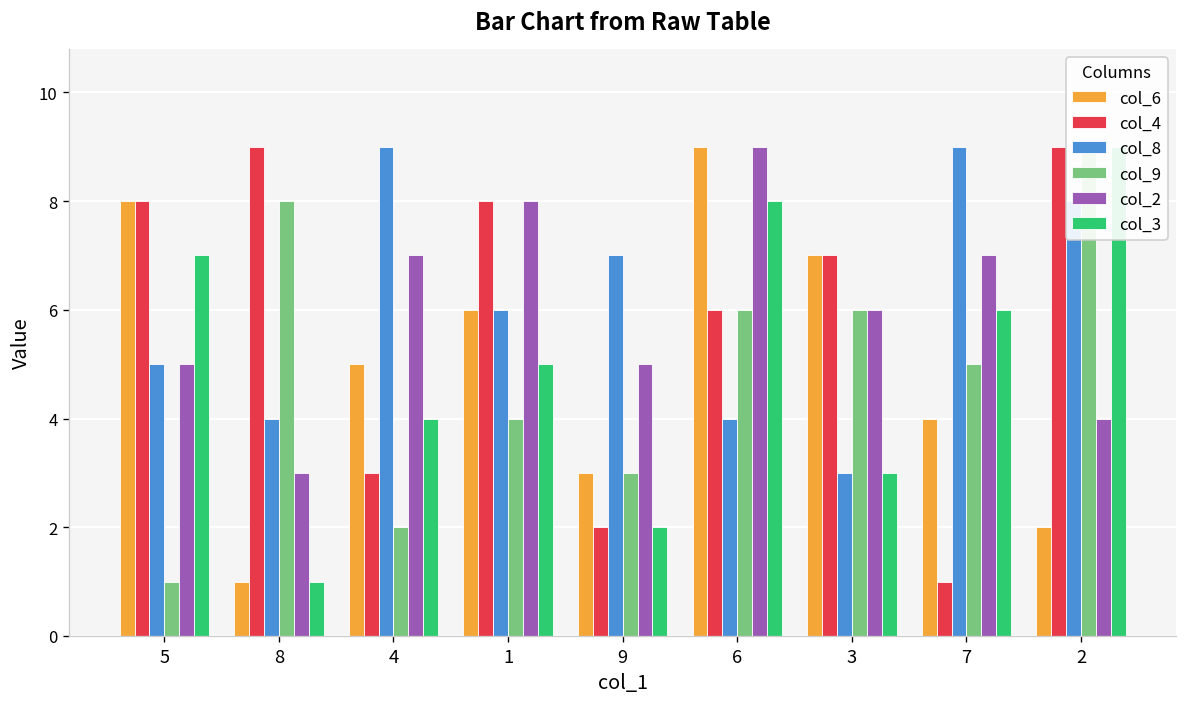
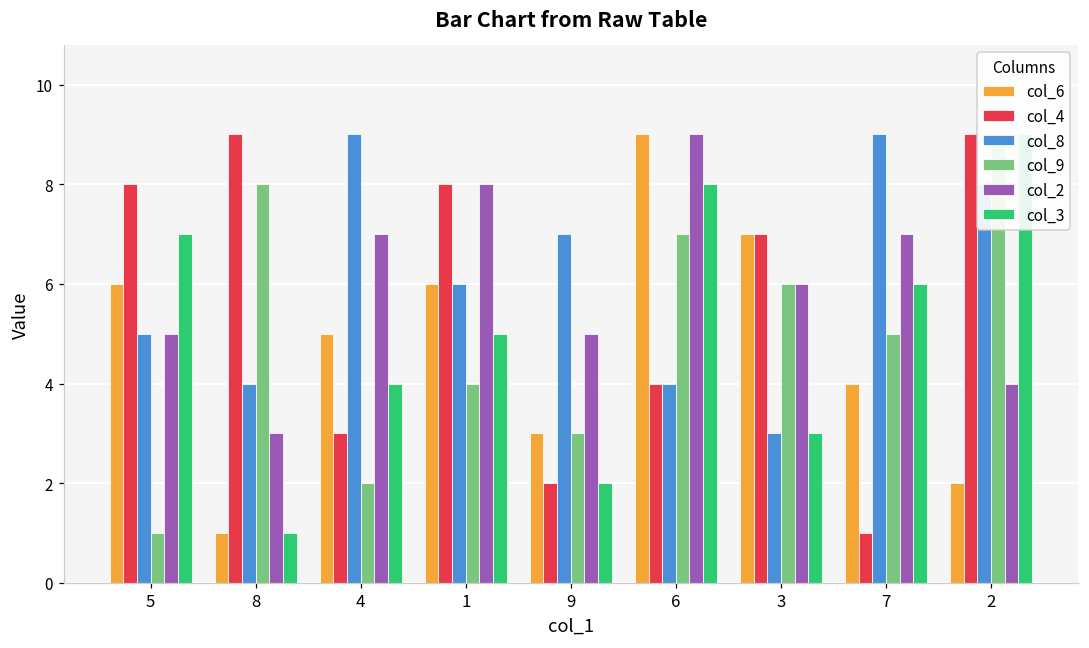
  {
    "col_6": {
-     "5": 8,
+     "5": 6,
      "8": 1,
      "4": 5,
      "1": 6,
      "9": 3,
      "6": 9,
      "3": 7,
      "7": 4,
      "2": 2
    },
    "col_4": {
      "5": 8,
      "8": 9,
      "4": 3,
      "1": 8,
      "9": 2,
-     "6": 6,
+     "6": 4,
      "3": 7,
      "7": 1,
      "2": 9
    },
    "col_8": {
      "5": 5,
      "8": 4,
      "4": 9,
      "1": 6,
      "9": 7,
      "6": 4,
      "3": 3,
      "7": 9
    },
    "col_9": {
      "5": 1,
      "8": 8,
      "4": 2,
      "1": 4,
      "9": 3,
-     "6": 6,
+     "6": 7,
      "3": 6,
      "7": 5
    },
    "col_2": {
      "5": 5,
      "8": 3,
      "4": 7,
      "1": 8,
      "9": 5,
      "6": 9,
      "3": 6,
      "7": 7,
      "2": 4
    },
    "col_3": {
      "5": 7,
      "8": 1,
      "4": 4,
      "1": 5,
      "9": 2,
      "6": 8,
      "3": 3,
      "7": 6
    }
  }
